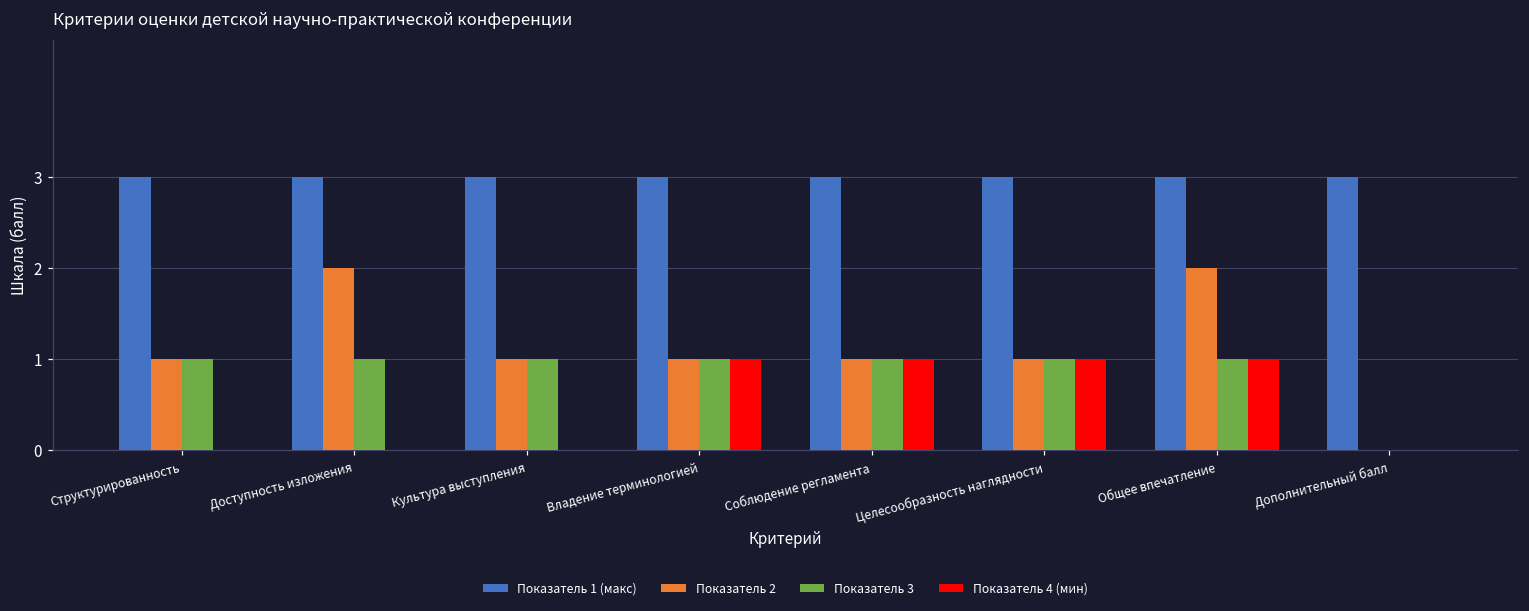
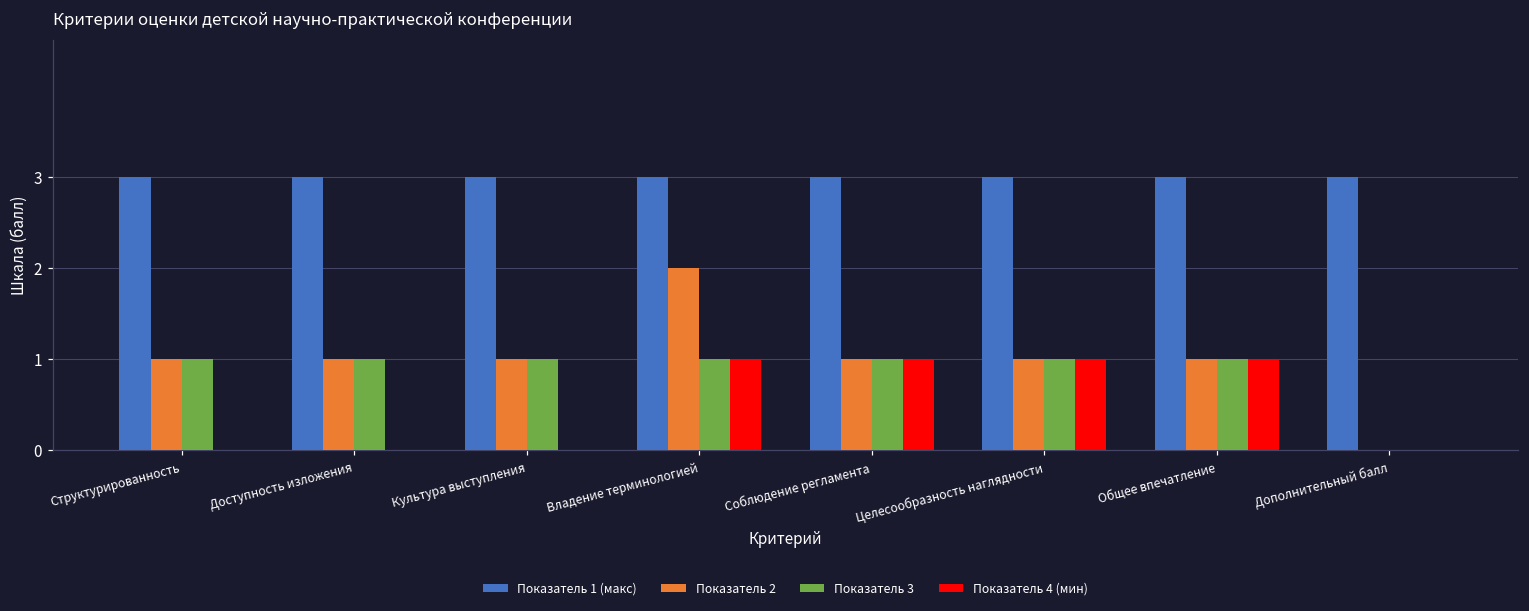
  {
    "Показатель 1 (макс)": {
      "Структурированность": 3,
      "Доступность изложения": 3,
      "Культура выступления": 3,
      "Владение терминологией": 3,
      "Соблюдение регламента": 3,
      "Целесообразность наглядности": 3,
      "Общее впечатление": 3,
      "Дополнительный балл": 3
    },
    "Показатель 2": {
      "Структурированность": 1,
-     "Доступность изложения": 2,
+     "Доступность изложения": 1,
      "Культура выступления": 1,
-     "Владение терминологией": 1,
+     "Владение терминологией": 2,
      "Соблюдение регламента": 1,
      "Целесообразность наглядности": 1,
-     "Общее впечатление": 2,
+     "Общее впечатление": 1,
      "Дополнительный балл": 0
    },
    "Показатель 3": {
      "Структурированность": 1,
      "Доступность изложения": 1,
      "Культура выступления": 1,
      "Владение терминологией": 1,
      "Соблюдение регламента": 1,
      "Целесообразность наглядности": 1,
      "Общее впечатление": 1,
      "Дополнительный балл": 0
    },
    "Показатель 4 (мин)": {
      "Структурированность": 0,
      "Доступность изложения": 0,
      "Культура выступления": 0,
      "Владение терминологией": 1,
      "Соблюдение регламента": 1,
      "Целесообразность наглядности": 1,
      "Общее впечатление": 1,
      "Дополнительный балл": 0
    }
  }
